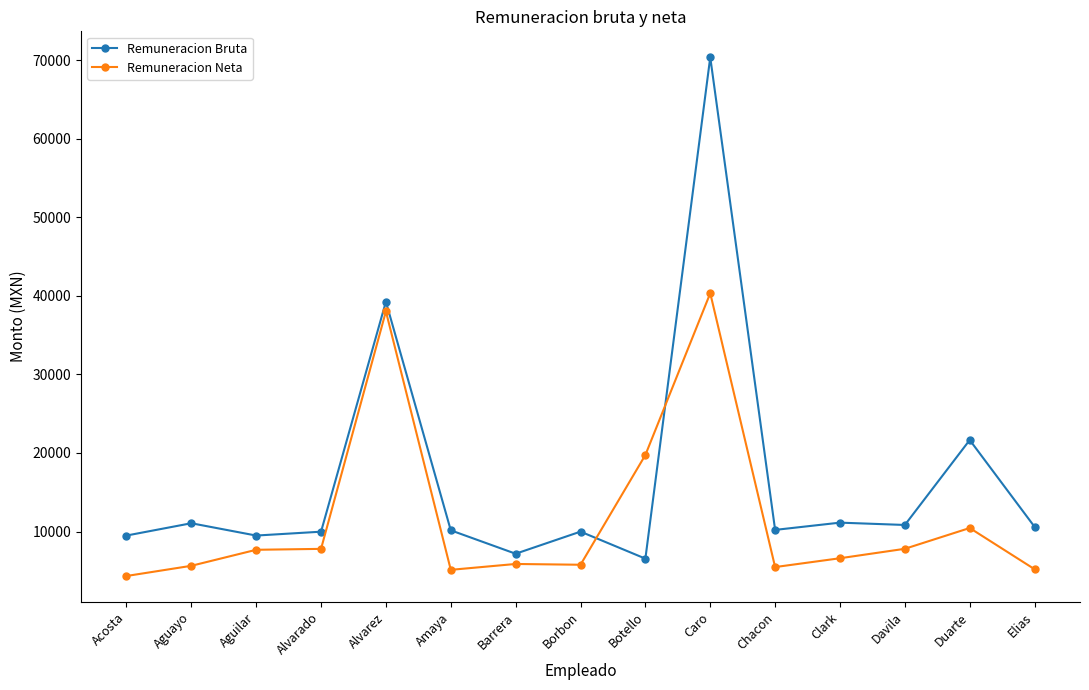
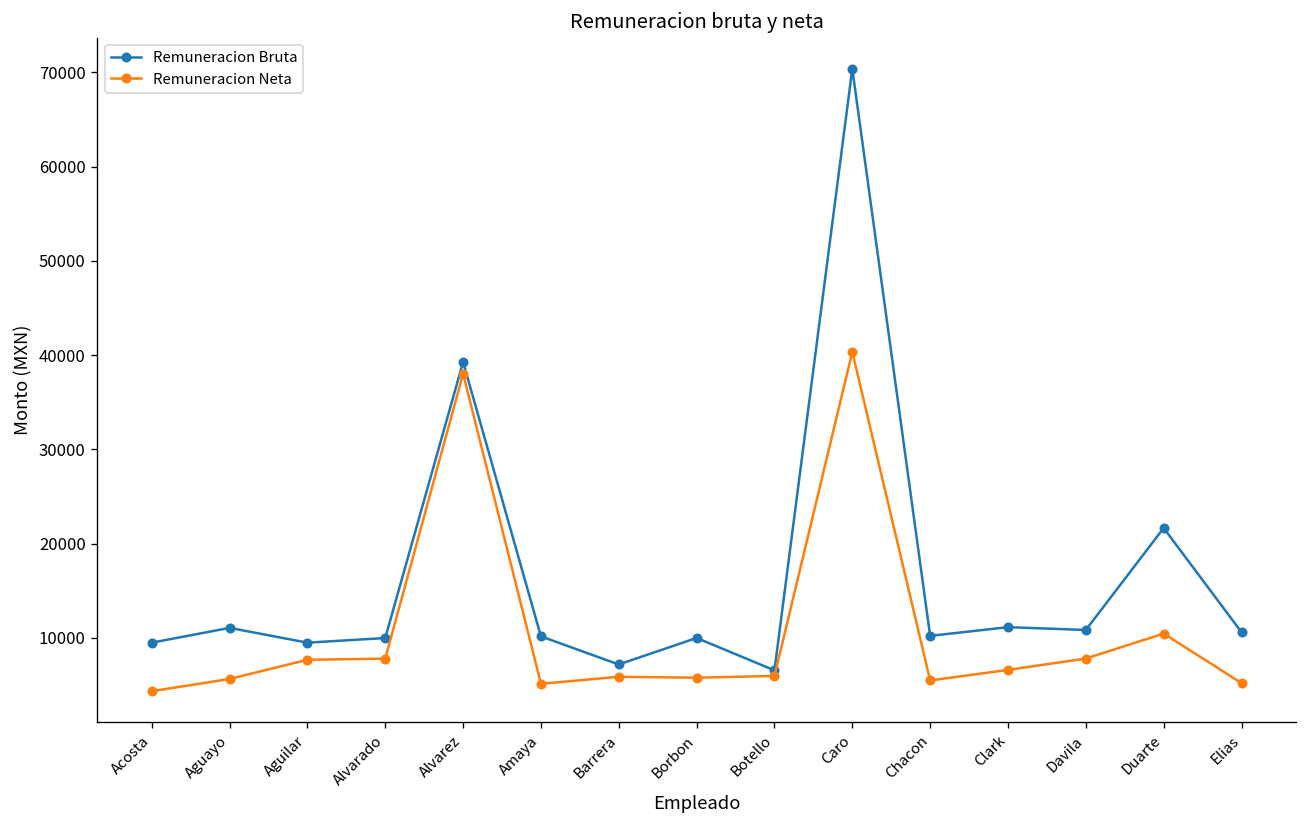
  {
    "Remuneracion Bruta": {
      "Acosta": 9000,
      "Aguayo": 11000,
      "Aguilar": 9000,
      "Alvarado": 10000,
      "Alvarez": 39000,
      "Amaya": 10000,
      "Barrera": 7000,
      "Borbon": 10000,
      "Botello": 7000,
      "Caro": 70000,
      "Chacon": 10000,
      "Clark": 11000,
      "Davila": 11000,
      "Duarte": 22000,
      "Elias": 11000
    },
    "Remuneracion Neta": {
      "Acosta": 4000,
      "Aguayo": 6000,
      "Aguilar": 8000,
      "Alvarado": 8000,
      "Alvarez": 38000,
      "Amaya": 5000,
      "Barrera": 6000,
      "Borbon": 6000,
-     "Botello": 20000,
+     "Botello": 6000,
      "Caro": 40000,
      "Chacon": 5000,
      "Clark": 7000,
      "Davila": 8000,
      "Duarte": 10000,
      "Elias": 5000
    }
  }
